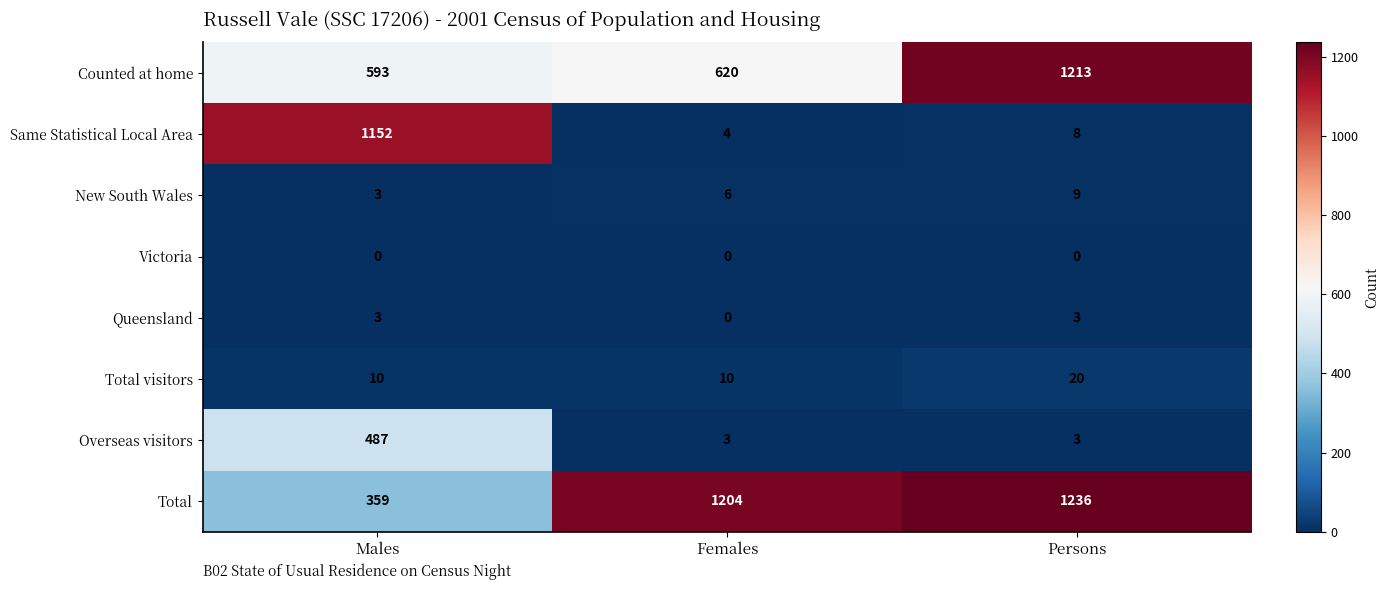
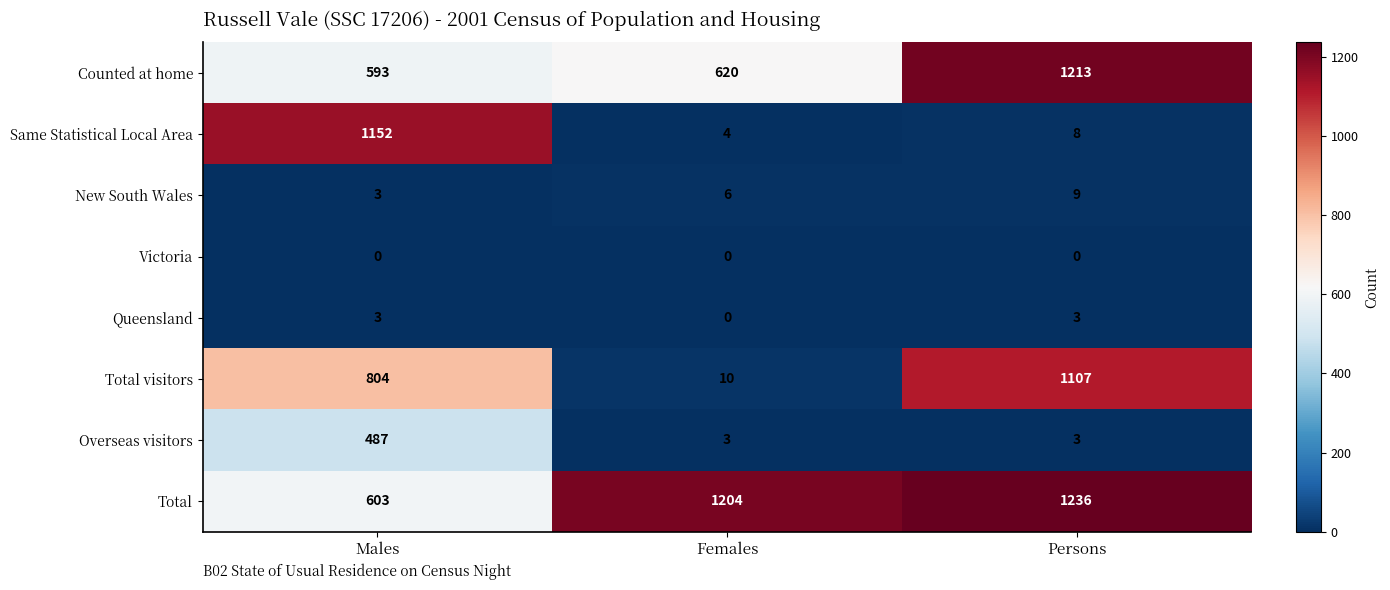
  {
    "Counted at home": {
      "Males": 593,
      "Females": 620,
      "Persons": 1213
    },
    "Same Statistical Local Area": {
      "Males": 1152,
      "Females": 4,
      "Persons": 8
    },
    "New South Wales": {
      "Males": 3,
      "Females": 6,
      "Persons": 9
    },
    "Victoria": {
      "Males": 0,
      "Females": 0,
      "Persons": 0
    },
    "Queensland": {
      "Males": 3,
      "Females": 0,
      "Persons": 3
    },
    "Total visitors": {
-     "Males": 10,
+     "Males": 804,
      "Females": 10,
-     "Persons": 20
+     "Persons": 1107
    },
    "Overseas visitors": {
      "Males": 487,
      "Females": 3,
      "Persons": 3
    },
    "Total": {
-     "Males": 359,
+     "Males": 603,
      "Females": 1204,
      "Persons": 1236
    }
  }
